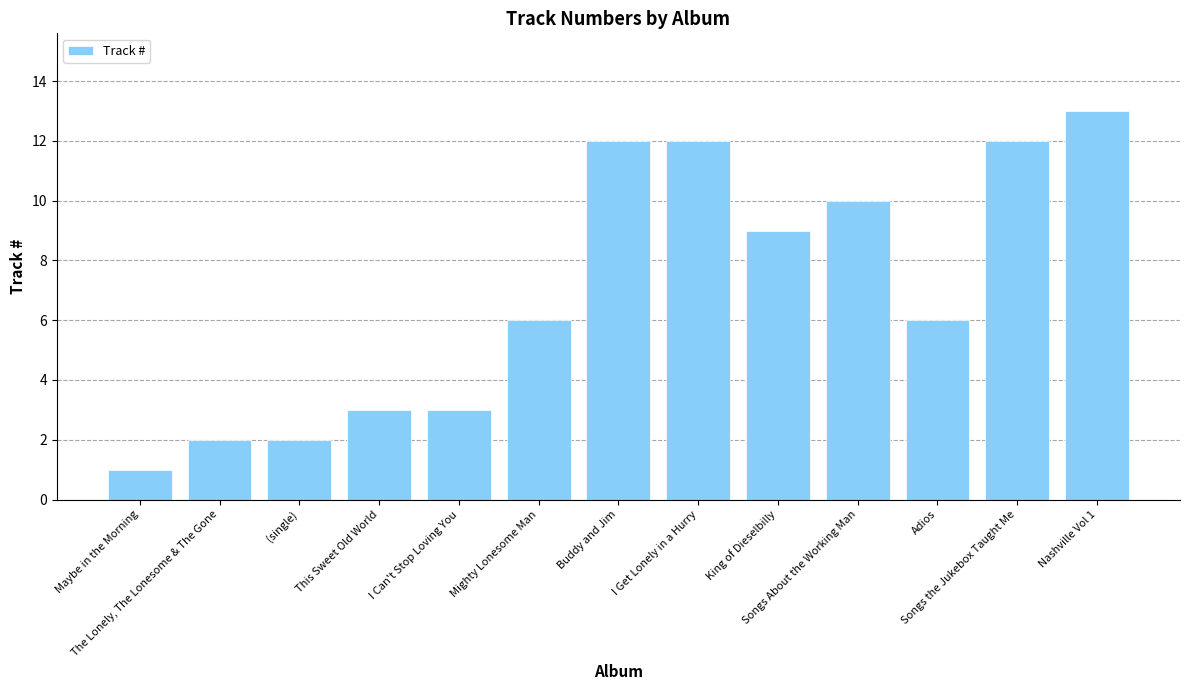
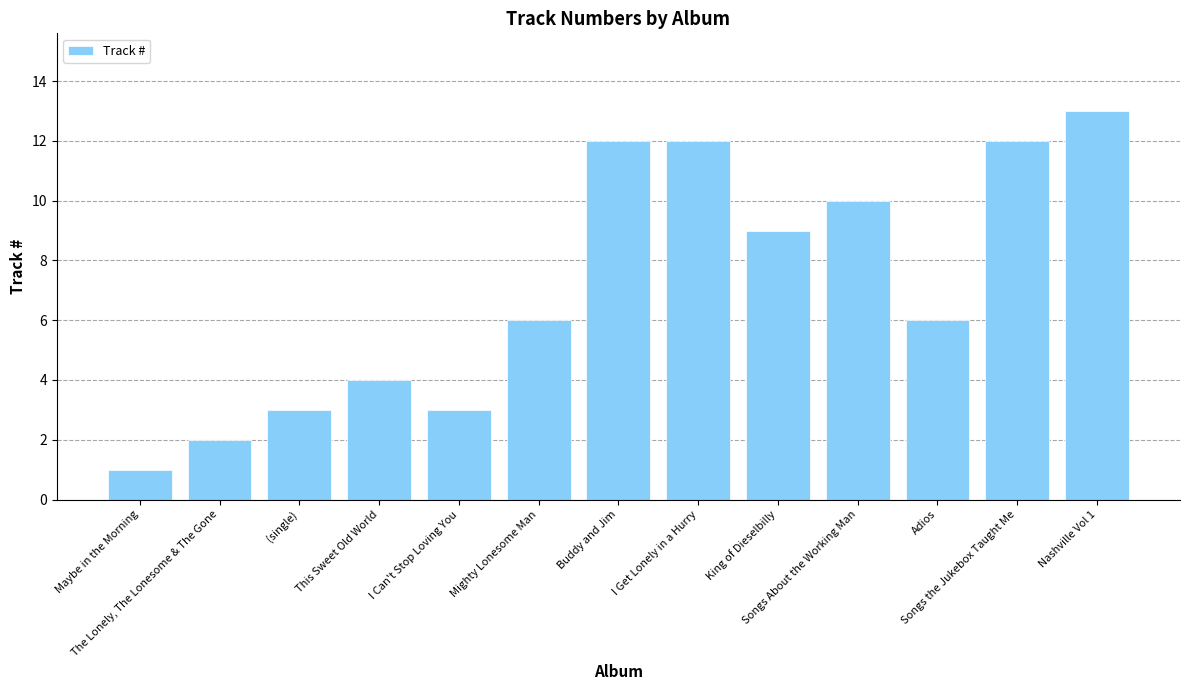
  {
    "Maybe in the Morning": 1,
    "The Lonely, The Lonesome & The Gone": 2,
-   "(single)": 2,
-   "This Sweet Old World": 3,
+   "(single)": 3,
+   "This Sweet Old World": 4,
    "I Can't Stop Loving You": 3,
    "Mighty Lonesome Man": 6,
    "Buddy and Jim": 12,
    "I Get Lonely in a Hurry": 12,
    "King of Dieselbilly": 9,
    "Songs About the Working Man": 10,
    "Adios": 6,
    "Songs the Jukebox Taught Me": 12,
    "Nashville Vol 1": 13
  }
